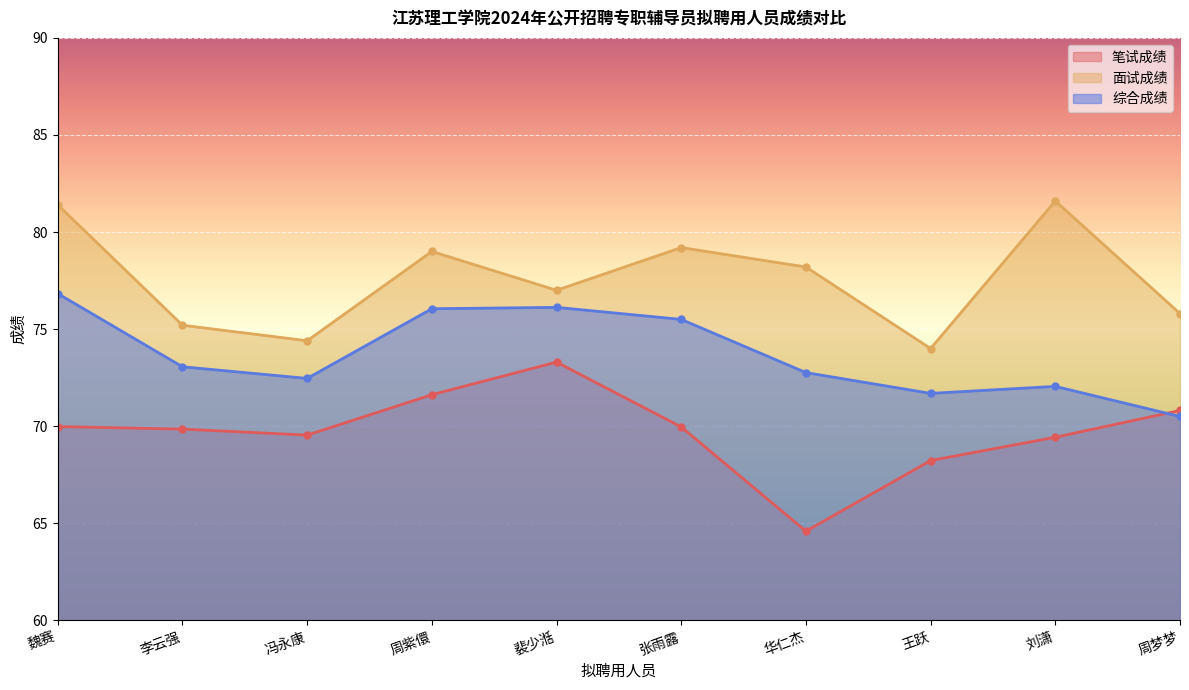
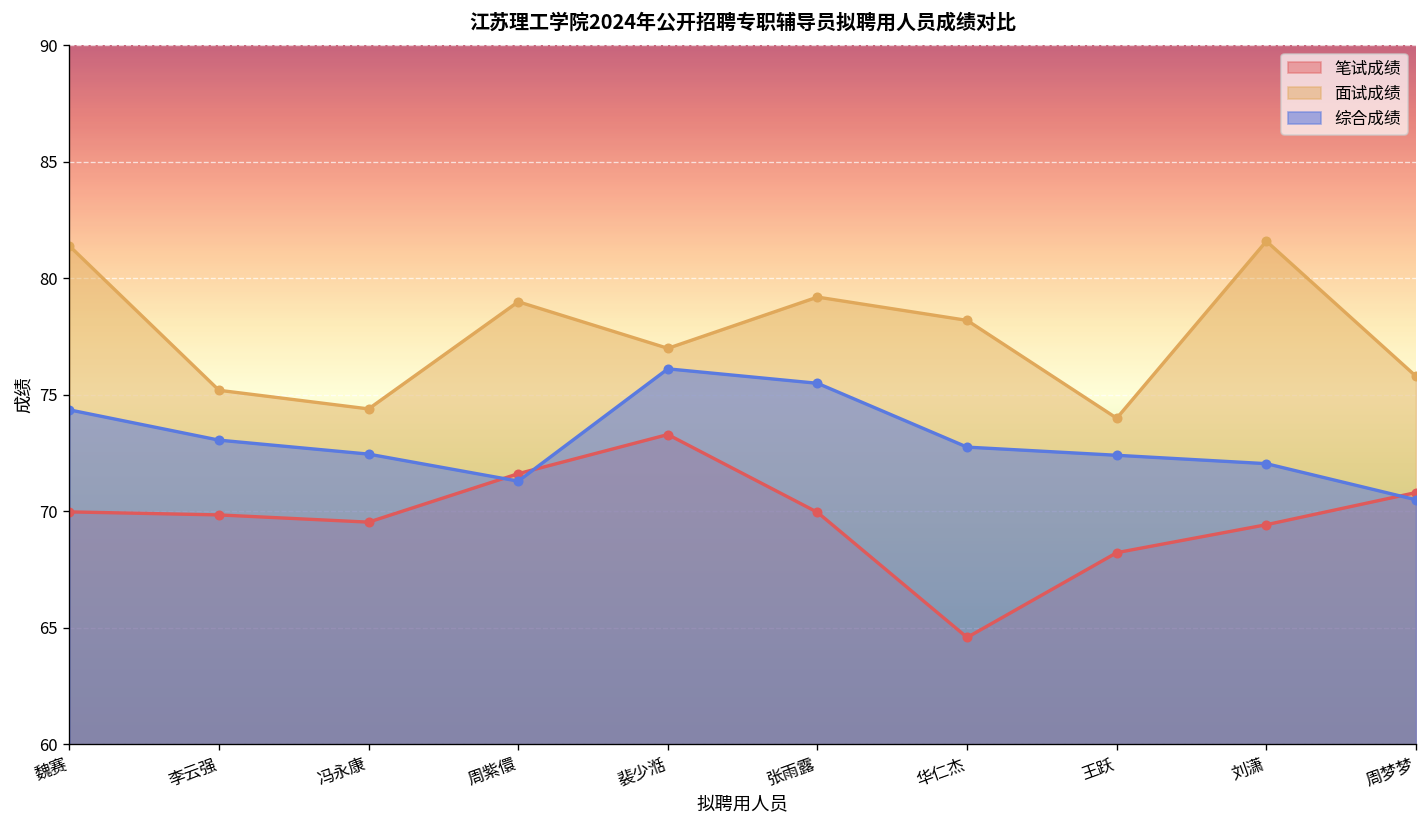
  {
    "综合成绩": {
-     "魏赛": 76.8,
+     "魏赛": 74.4,
      "李云强": 73.1,
      "冯永康": 72.5,
-     "周紫儇": 76.1,
+     "周紫儇": 71.3,
      "裴少湉": 76.1,
      "张雨露": 75.5,
      "华仁杰": 72.8,
-     "王跃": 71.7,
+     "王跃": 72.4,
      "刘潇": 72.1,
      "周梦梦": 70.5
    }
  }
